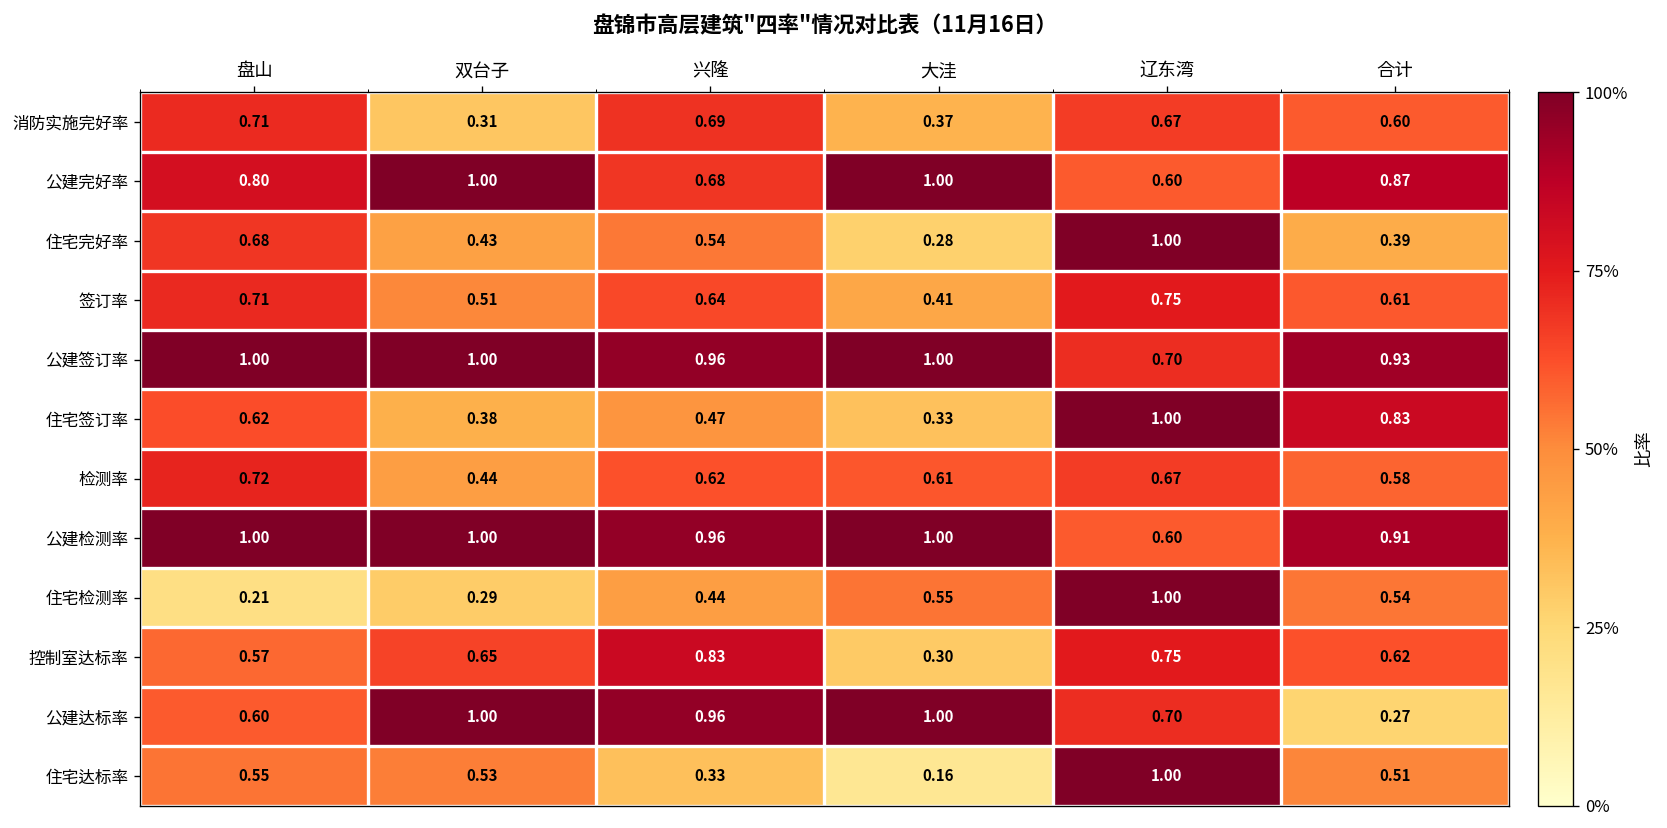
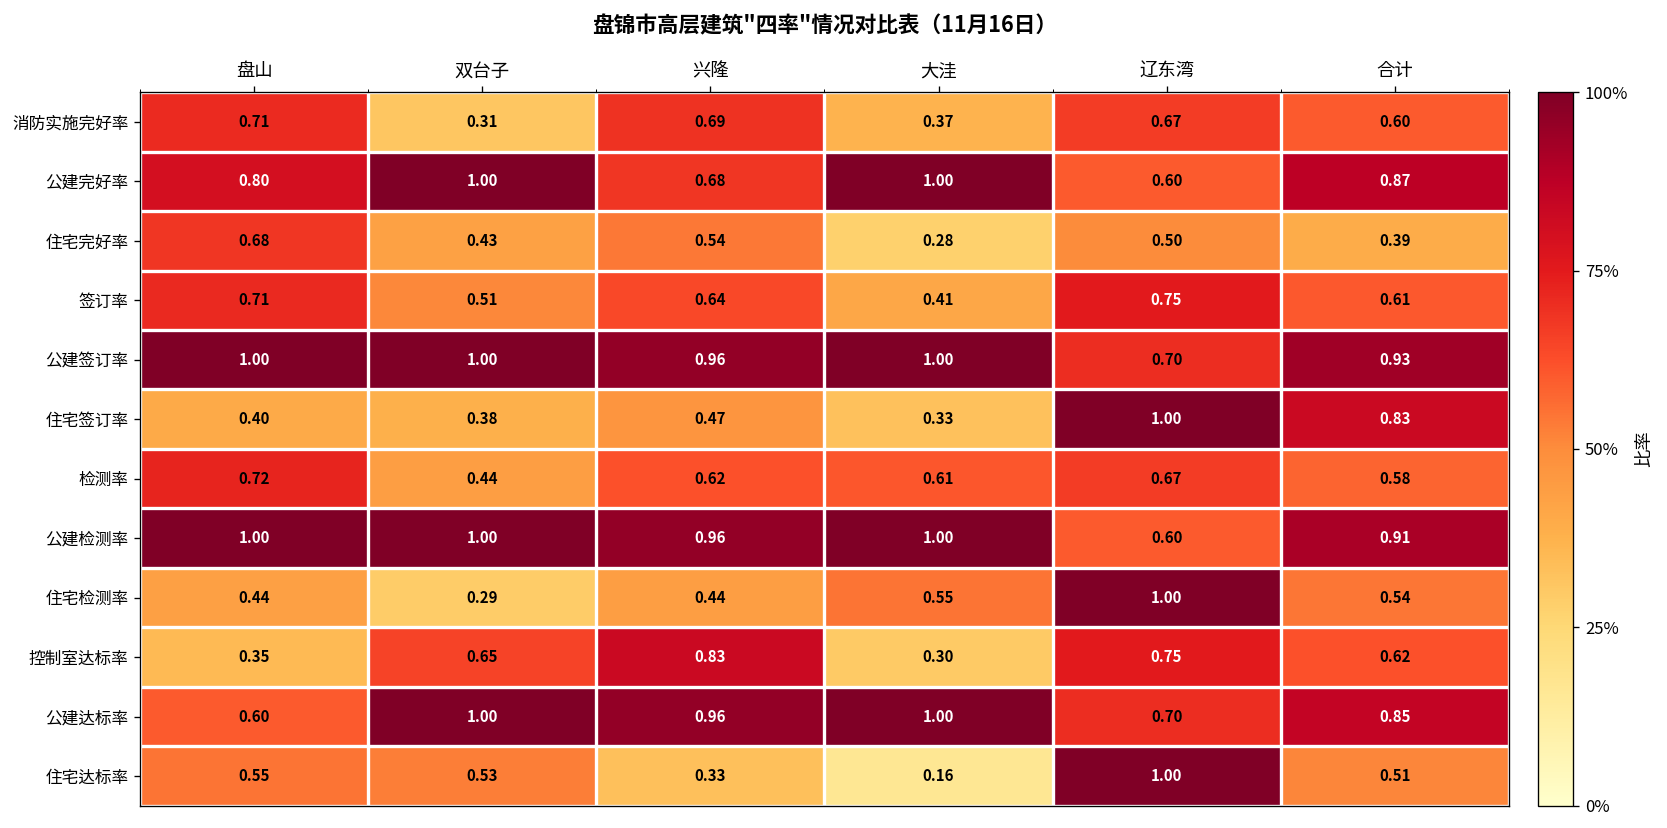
  {
    "消防实施完好率": {
      "盘山": 0.71,
      "双台子": 0.31,
      "兴隆": 0.69,
      "大洼": 0.37,
      "辽东湾": 0.67,
      "合计": 0.60
    },
    "公建完好率": {
      "盘山": 0.80,
      "双台子": 1.00,
      "兴隆": 0.68,
      "大洼": 1.00,
      "辽东湾": 0.60,
      "合计": 0.87
    },
    "住宅完好率": {
      "盘山": 0.68,
      "双台子": 0.43,
      "兴隆": 0.54,
      "大洼": 0.28,
-     "辽东湾": 1.00,
+     "辽东湾": 0.50,
      "合计": 0.39
    },
    "签订率": {
      "盘山": 0.71,
      "双台子": 0.51,
      "兴隆": 0.64,
      "大洼": 0.41,
      "辽东湾": 0.75,
      "合计": 0.61
    },
    "公建签订率": {
      "盘山": 1.00,
      "双台子": 1.00,
      "兴隆": 0.96,
      "大洼": 1.00,
      "辽东湾": 0.70,
      "合计": 0.93
    },
    "住宅签订率": {
-     "盘山": 0.62,
+     "盘山": 0.40,
      "双台子": 0.38,
      "兴隆": 0.47,
      "大洼": 0.33,
      "辽东湾": 1.00,
      "合计": 0.83
    },
    "检测率": {
      "盘山": 0.72,
      "双台子": 0.44,
      "兴隆": 0.62,
      "大洼": 0.61,
      "辽东湾": 0.67,
      "合计": 0.58
    },
    "公建检测率": {
      "盘山": 1.00,
      "双台子": 1.00,
      "兴隆": 0.96,
      "大洼": 1.00,
      "辽东湾": 0.60,
      "合计": 0.91
    },
    "住宅检测率": {
-     "盘山": 0.21,
+     "盘山": 0.44,
      "双台子": 0.29,
      "兴隆": 0.44,
      "大洼": 0.55,
      "辽东湾": 1.00,
      "合计": 0.54
    },
    "控制室达标率": {
-     "盘山": 0.57,
+     "盘山": 0.35,
      "双台子": 0.65,
      "兴隆": 0.83,
      "大洼": 0.30,
      "辽东湾": 0.75,
      "合计": 0.62
    },
    "公建达标率": {
      "盘山": 0.60,
      "双台子": 1.00,
      "兴隆": 0.96,
      "大洼": 1.00,
      "辽东湾": 0.70,
-     "合计": 0.27
+     "合计": 0.85
    },
    "住宅达标率": {
      "盘山": 0.55,
      "双台子": 0.53,
      "兴隆": 0.33,
      "大洼": 0.16,
      "辽东湾": 1.00,
      "合计": 0.51
    }
  }
